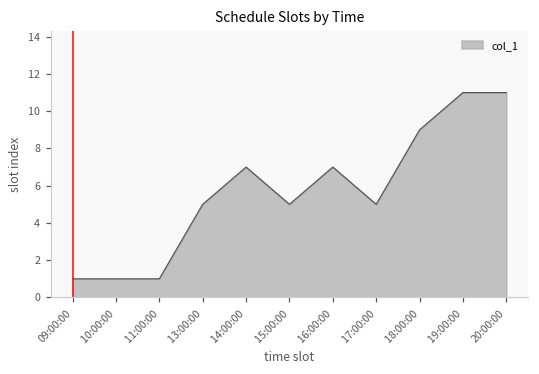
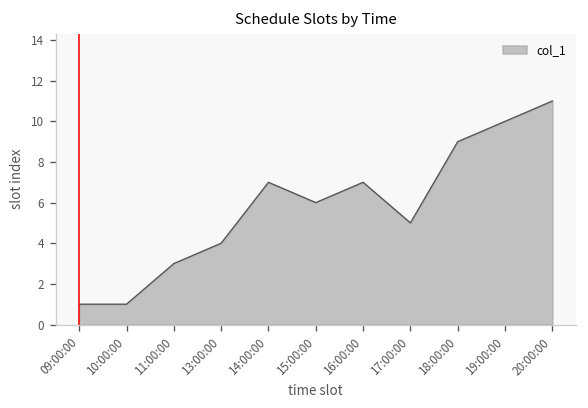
  {
    "09:00:00": 1,
    "10:00:00": 1,
-   "11:00:00": 1,
-   "13:00:00": 5,
+   "11:00:00": 3,
+   "13:00:00": 4,
    "14:00:00": 7,
-   "15:00:00": 5,
+   "15:00:00": 6,
    "16:00:00": 7,
    "17:00:00": 5,
    "18:00:00": 9,
-   "19:00:00": 11,
+   "19:00:00": 10,
    "20:00:00": 11
  }
